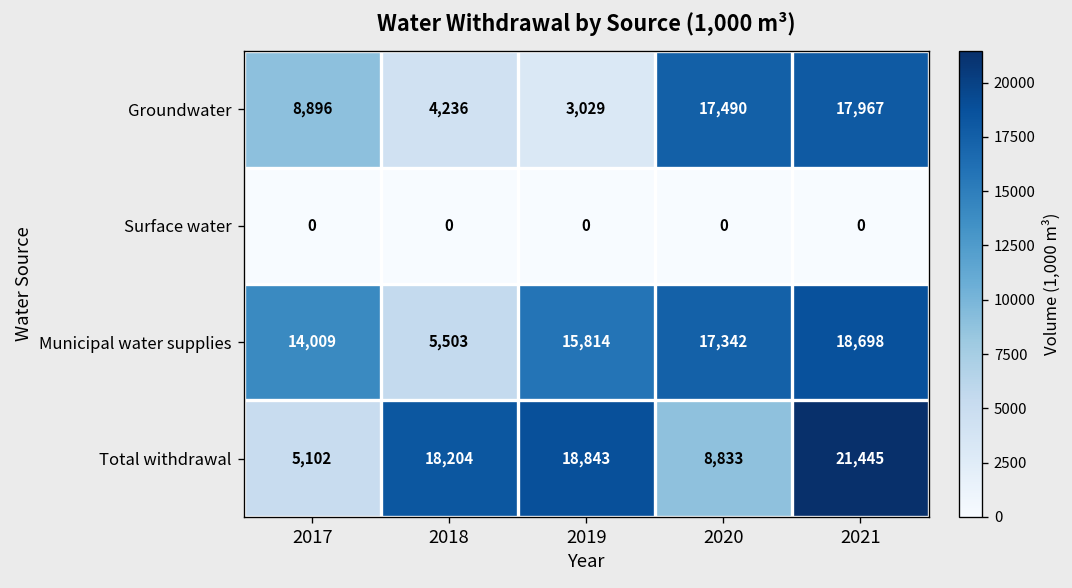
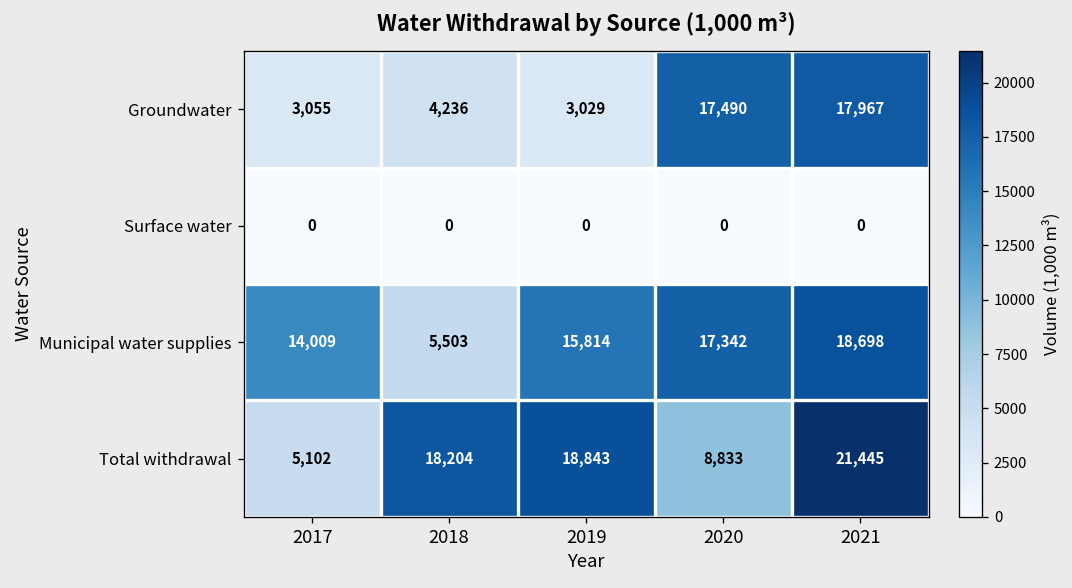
  {
    "Groundwater": {
-     "2017": "8,896",
+     "2017": "3,055",
      "2018": "4,236",
      "2019": "3,029",
      "2020": "17,490",
      "2021": "17,967"
    },
    "Surface water": {
      "2017": "0",
      "2018": "0",
      "2019": "0",
      "2020": "0",
      "2021": "0"
    },
    "Municipal water supplies": {
      "2017": "14,009",
      "2018": "5,503",
      "2019": "15,814",
      "2020": "17,342",
      "2021": "18,698"
    },
    "Total withdrawal": {
      "2017": "5,102",
      "2018": "18,204",
      "2019": "18,843",
      "2020": "8,833",
      "2021": "21,445"
    }
  }
